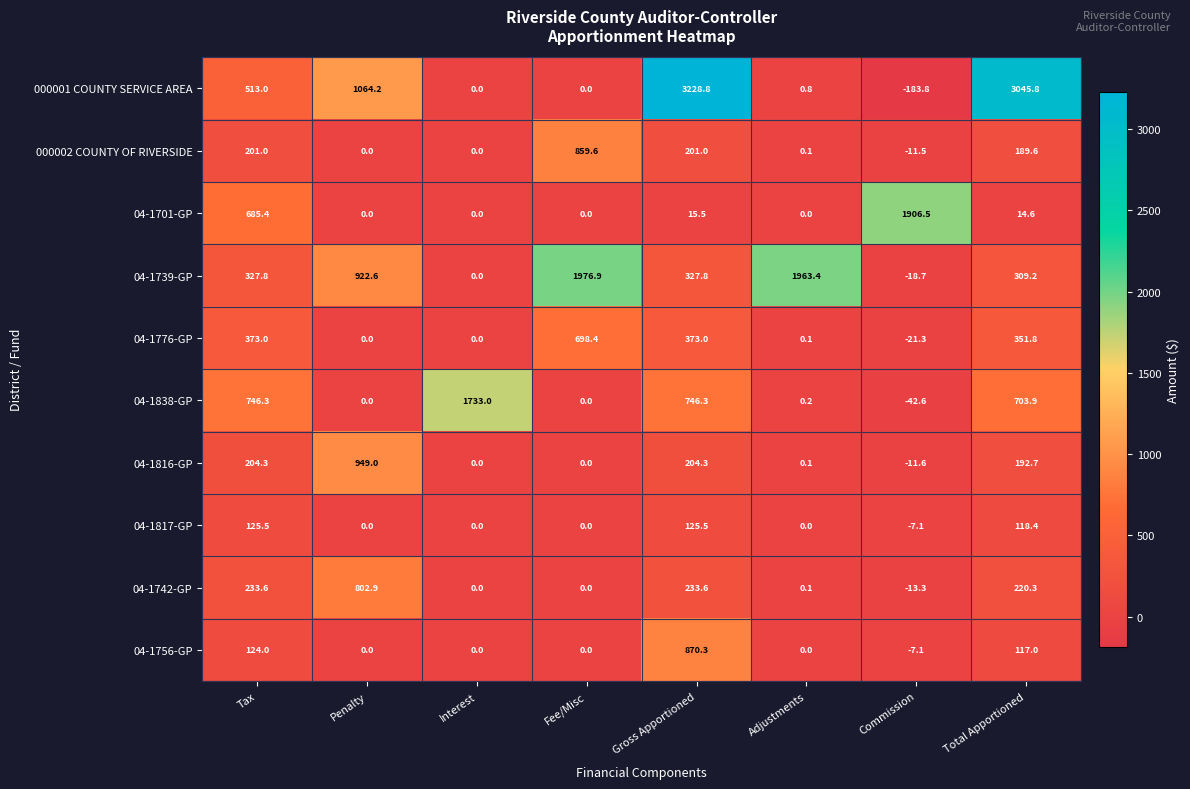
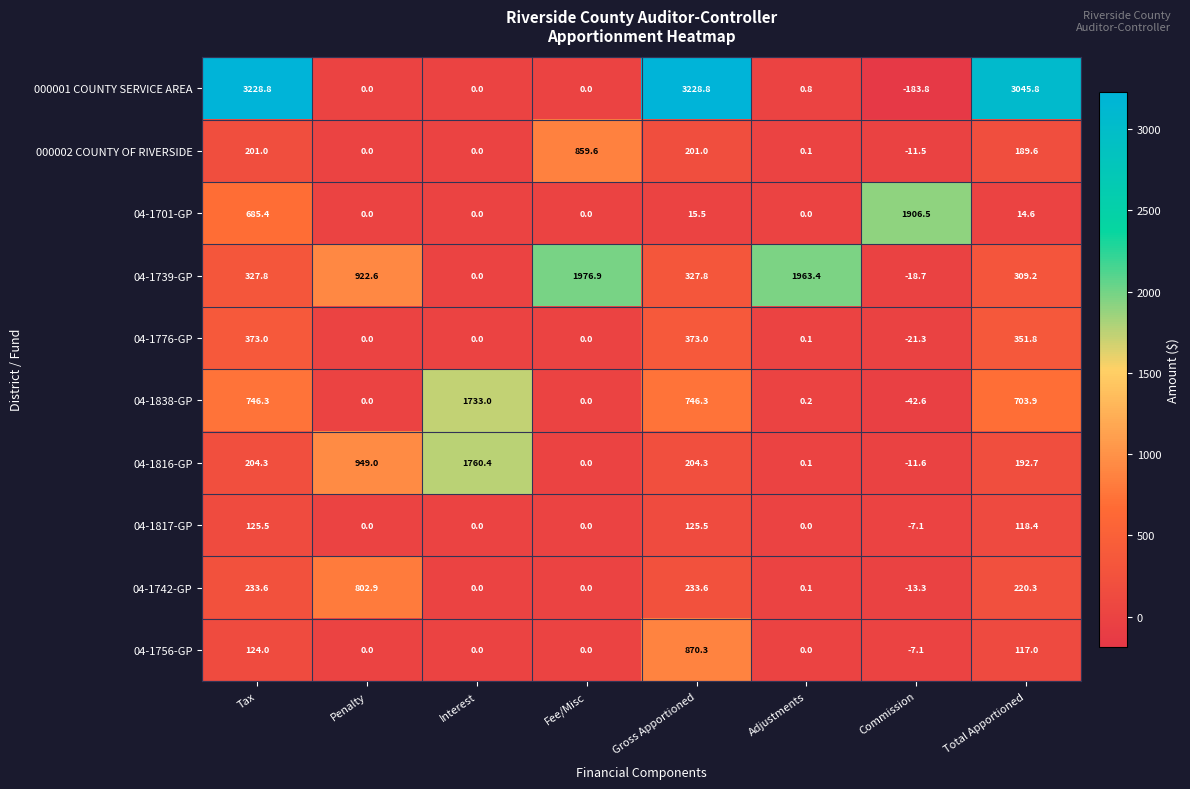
  {
    "000001 COUNTY SERVICE AREA": {
-     "Tax": 513.0,
-     "Penalty": 1064.2,
+     "Tax": 3228.8,
+     "Penalty": 0.0,
      "Interest": 0.0,
      "Fee/Misc": 0.0,
      "Gross Apportioned": 3228.8,
      "Adjustments": 0.8,
      "Commission": -183.8,
      "Total Apportioned": 3045.8
    },
    "000002 COUNTY OF RIVERSIDE": {
      "Tax": 201.0,
      "Penalty": 0.0,
      "Interest": 0.0,
      "Fee/Misc": 859.6,
      "Gross Apportioned": 201.0,
      "Adjustments": 0.1,
      "Commission": -11.5,
      "Total Apportioned": 189.6
    },
    "04-1701-GP": {
      "Tax": 685.4,
      "Penalty": 0.0,
      "Interest": 0.0,
      "Fee/Misc": 0.0,
      "Gross Apportioned": 15.5,
      "Adjustments": 0.0,
      "Commission": 1906.5,
      "Total Apportioned": 14.6
    },
    "04-1739-GP": {
      "Tax": 327.8,
      "Penalty": 922.6,
      "Interest": 0.0,
      "Fee/Misc": 1976.9,
      "Gross Apportioned": 327.8,
      "Adjustments": 1963.4,
      "Commission": -18.7,
      "Total Apportioned": 309.2
    },
    "04-1776-GP": {
      "Tax": 373.0,
      "Penalty": 0.0,
      "Interest": 0.0,
-     "Fee/Misc": 698.4,
+     "Fee/Misc": 0.0,
      "Gross Apportioned": 373.0,
      "Adjustments": 0.1,
      "Commission": -21.3,
      "Total Apportioned": 351.8
    },
    "04-1838-GP": {
      "Tax": 746.3,
      "Penalty": 0.0,
      "Interest": 1733.0,
      "Fee/Misc": 0.0,
      "Gross Apportioned": 746.3,
      "Adjustments": 0.2,
      "Commission": -42.6,
      "Total Apportioned": 703.9
    },
    "04-1816-GP": {
      "Tax": 204.3,
      "Penalty": 949.0,
-     "Interest": 0.0,
+     "Interest": 1760.4,
      "Fee/Misc": 0.0,
      "Gross Apportioned": 204.3,
      "Adjustments": 0.1,
      "Commission": -11.6,
      "Total Apportioned": 192.7
    },
    "04-1817-GP": {
      "Tax": 125.5,
      "Penalty": 0.0,
      "Interest": 0.0,
      "Fee/Misc": 0.0,
      "Gross Apportioned": 125.5,
      "Adjustments": 0.0,
      "Commission": -7.1,
      "Total Apportioned": 118.4
    },
    "04-1742-GP": {
      "Tax": 233.6,
      "Penalty": 802.9,
      "Interest": 0.0,
      "Fee/Misc": 0.0,
      "Gross Apportioned": 233.6,
      "Adjustments": 0.1,
      "Commission": -13.3,
      "Total Apportioned": 220.3
    },
    "04-1756-GP": {
      "Tax": 124.0,
      "Penalty": 0.0,
      "Interest": 0.0,
      "Fee/Misc": 0.0,
      "Gross Apportioned": 870.3,
      "Adjustments": 0.0,
      "Commission": -7.1,
      "Total Apportioned": 117.0
    }
  }
